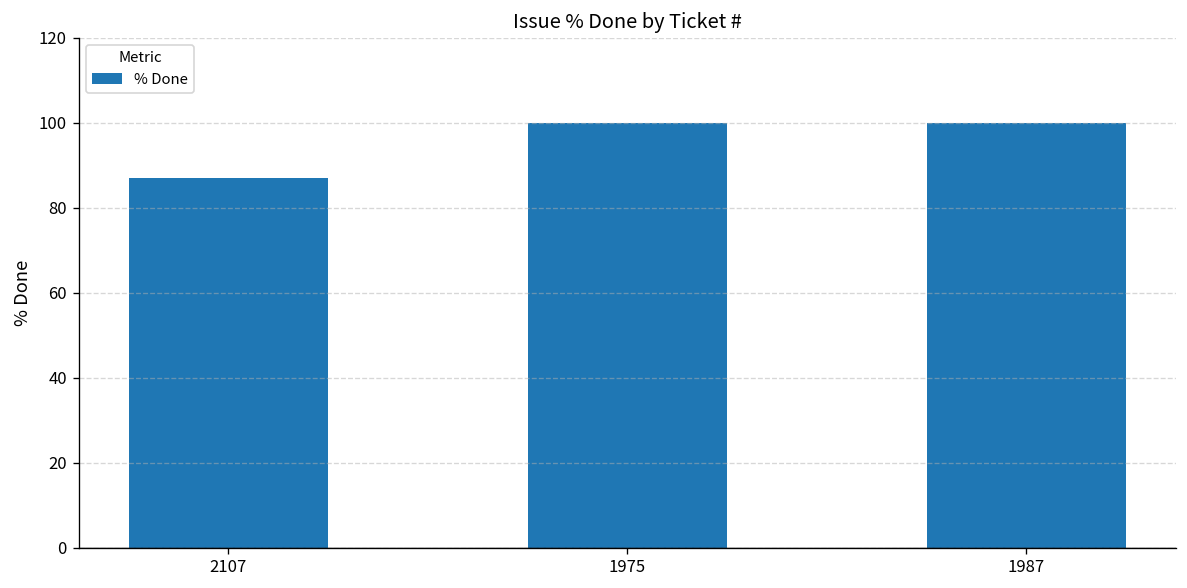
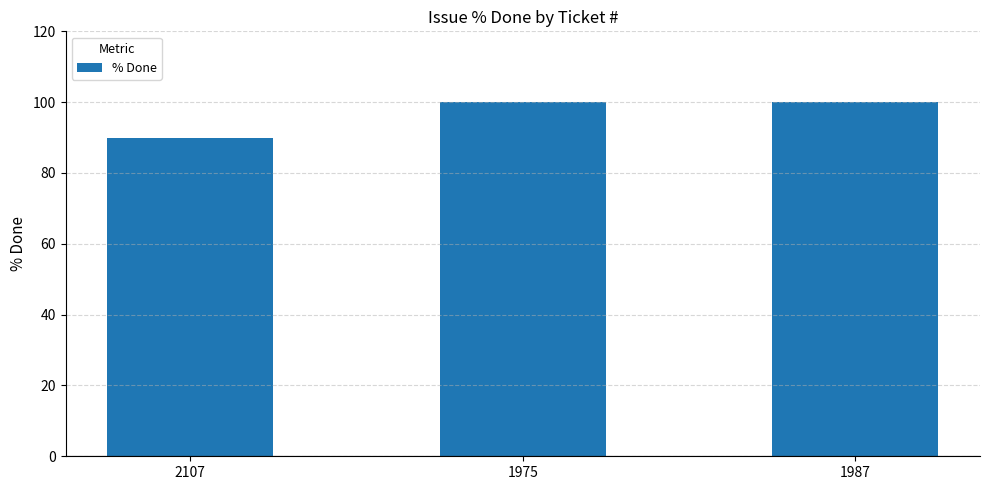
  {
-   "2107": 87,
+   "2107": 90,
    "1975": 100,
    "1987": 100
  }
